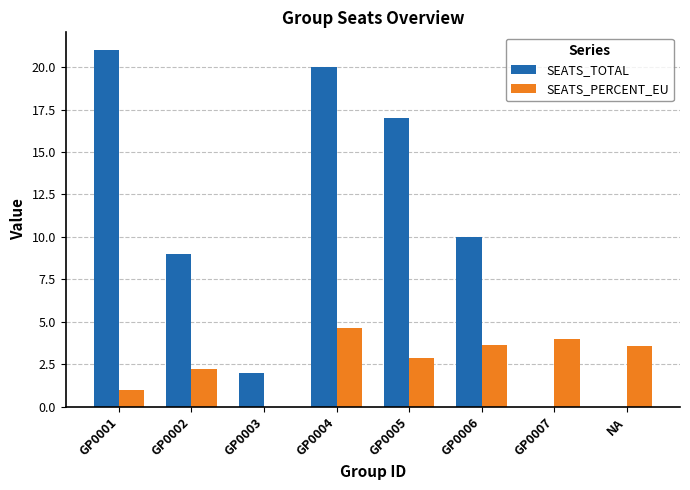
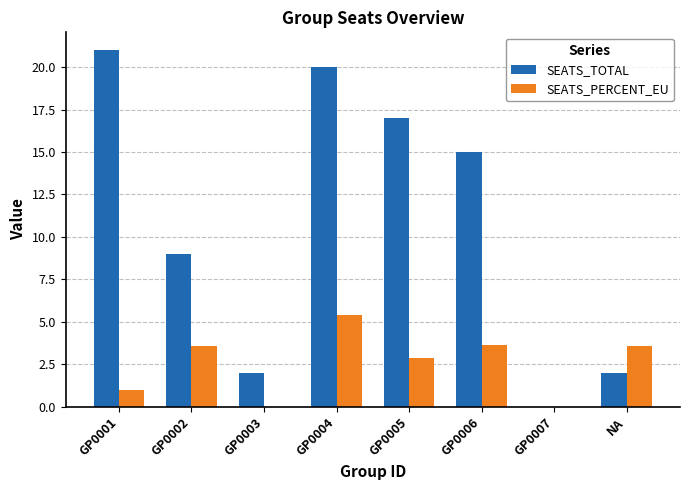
  {
    "SEATS_TOTAL": {
      "GP0001": 21,
      "GP0002": 9,
      "GP0003": 2,
      "GP0004": 20,
      "GP0005": 17,
-     "GP0006": 10,
+     "GP0006": 15,
      "GP0007": 0,
-     "NA": 0
+     "NA": 2
    },
    "SEATS_PERCENT_EU": {
      "GP0001": 1.0,
-     "GP0002": 2.2,
+     "GP0002": 3.6,
      "GP0003": 0.0,
-     "GP0004": 4.6,
+     "GP0004": 5.4,
      "GP0005": 2.9,
      "GP0006": 3.7,
-     "GP0007": 4,
+     "GP0007": 0,
      "NA": 3.6
    }
  }
